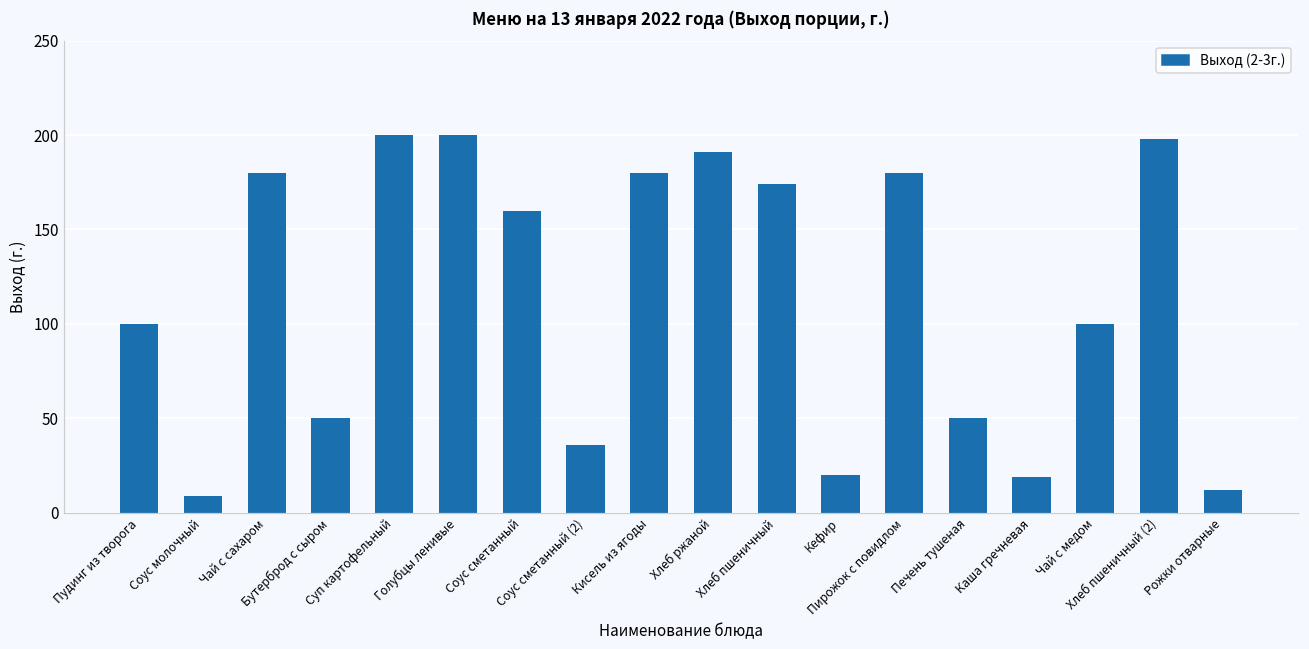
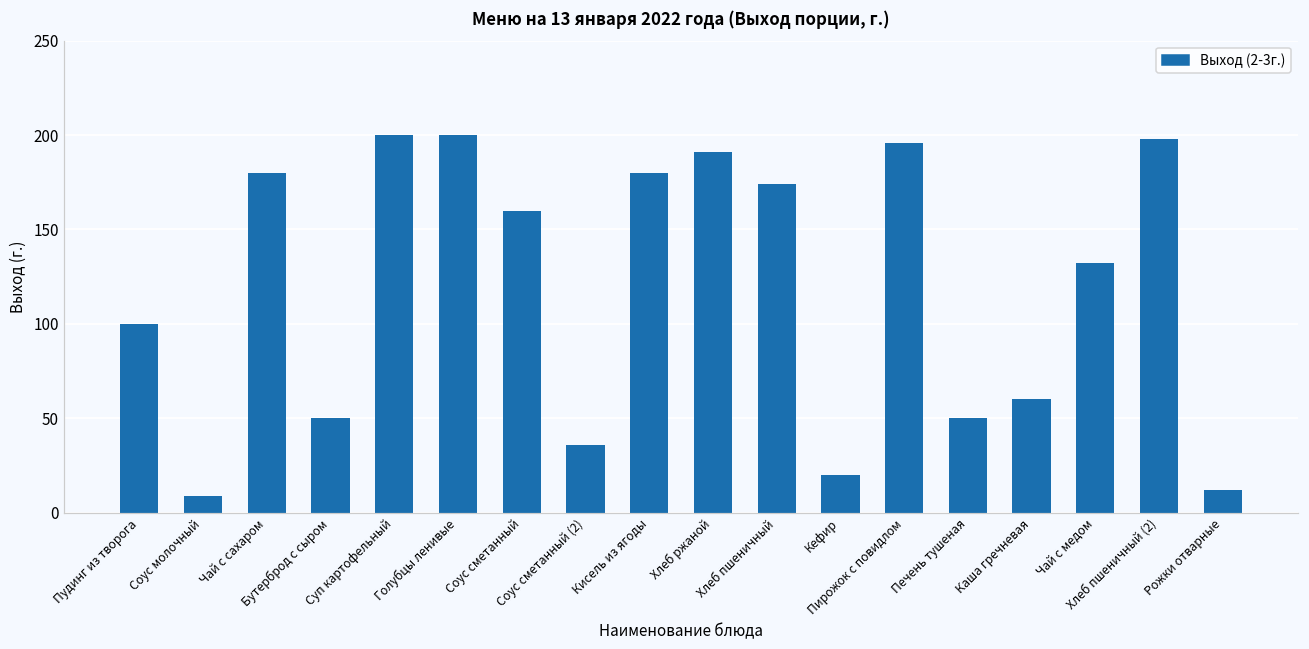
  {
    "Пудинг из творога": 100,
    "Соус молочный": 9,
    "Чай с сахаром": 180,
    "Бутерброд с сыром": 50,
    "Суп картофельный": 200,
    "Голубцы ленивые": 200,
    "Соус сметанный": 160,
    "Соус сметанный (2)": 36,
    "Кисель из ягоды": 180,
    "Хлеб ржаной": 191,
    "Хлеб пшеничный": 174,
    "Кефир": 20,
-   "Пирожок с повидлом": 180,
+   "Пирожок с повидлом": 196,
    "Печень тушеная": 50,
-   "Каша гречневая": 19,
-   "Чай с медом": 100,
+   "Каша гречневая": 60,
+   "Чай с медом": 132,
    "Хлеб пшеничный (2)": 198,
    "Рожки отварные": 12
  }
